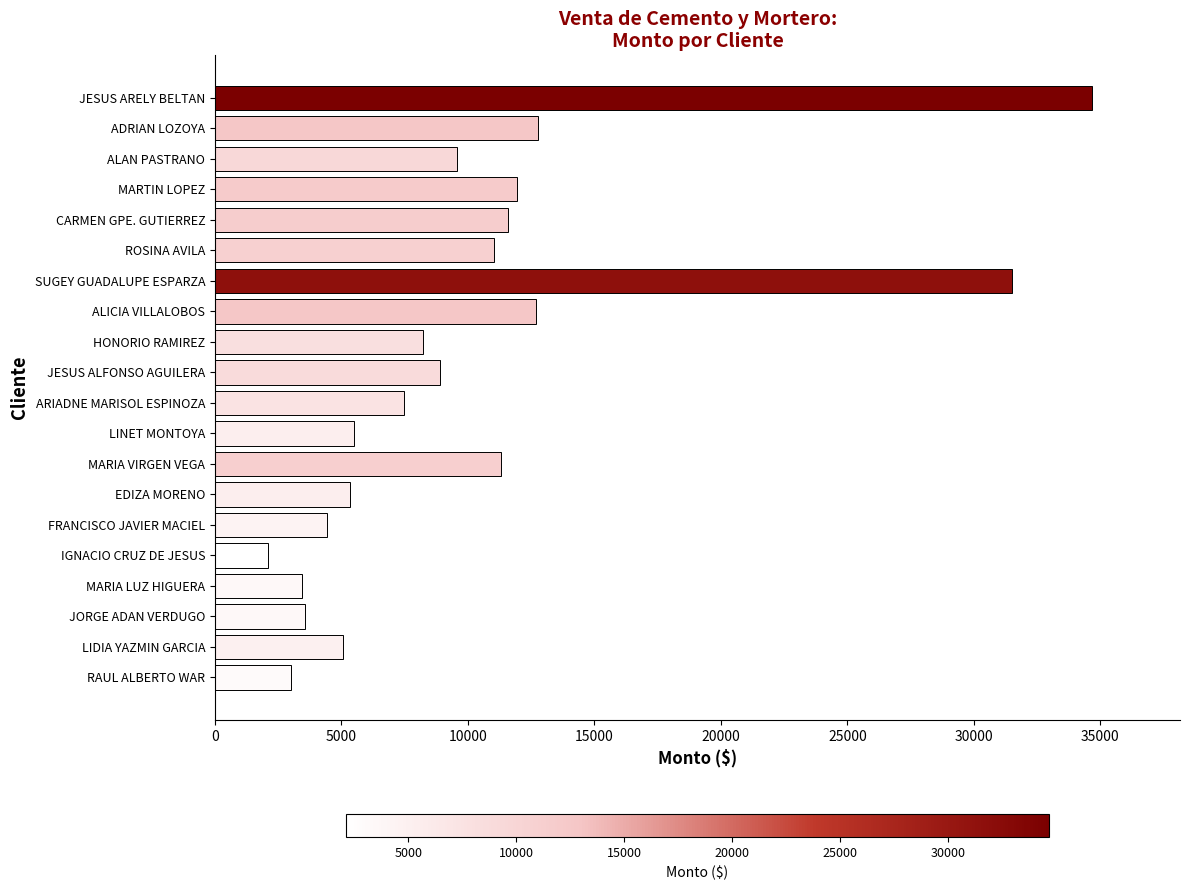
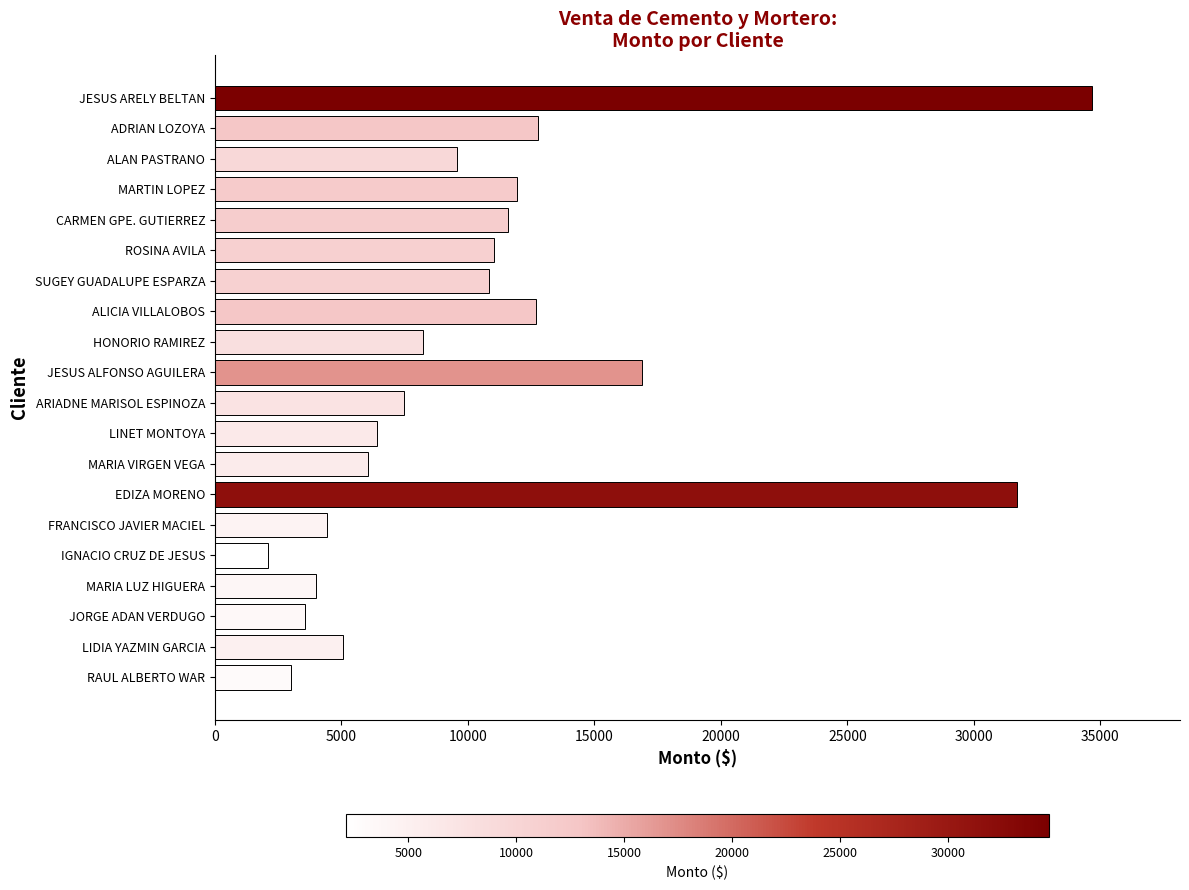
  {
    "JESUS ARELY BELTAN": 34700,
    "ADRIAN LOZOYA": 12800,
    "ALAN PASTRANO": 9600,
    "MARTIN LOPEZ": 11900,
    "CARMEN GPE. GUTIERREZ": 11600,
    "ROSINA AVILA": 11000,
-   "SUGEY GUADALUPE ESPARZA": 31500,
+   "SUGEY GUADALUPE ESPARZA": 10800,
    "ALICIA VILLALOBOS": 12700,
    "HONORIO RAMIREZ": 8200,
-   "JESUS ALFONSO AGUILERA": 8900,
+   "JESUS ALFONSO AGUILERA": 16900,
    "ARIADNE MARISOL ESPINOZA": 7500,
-   "LINET MONTOYA": 5500,
-   "MARIA VIRGEN VEGA": 11300,
-   "EDIZA MORENO": 5300,
+   "LINET MONTOYA": 6400,
+   "MARIA VIRGEN VEGA": 6000,
+   "EDIZA MORENO": 31700,
    "FRANCISCO JAVIER MACIEL": 4500,
    "IGNACIO CRUZ DE JESUS": 2100,
-   "MARIA LUZ HIGUERA": 3500,
+   "MARIA LUZ HIGUERA": 4000,
    "JORGE ADAN VERDUGO": 3600,
    "LIDIA YAZMIN GARCIA": 5100,
    "RAUL ALBERTO WAR": 3000
  }
